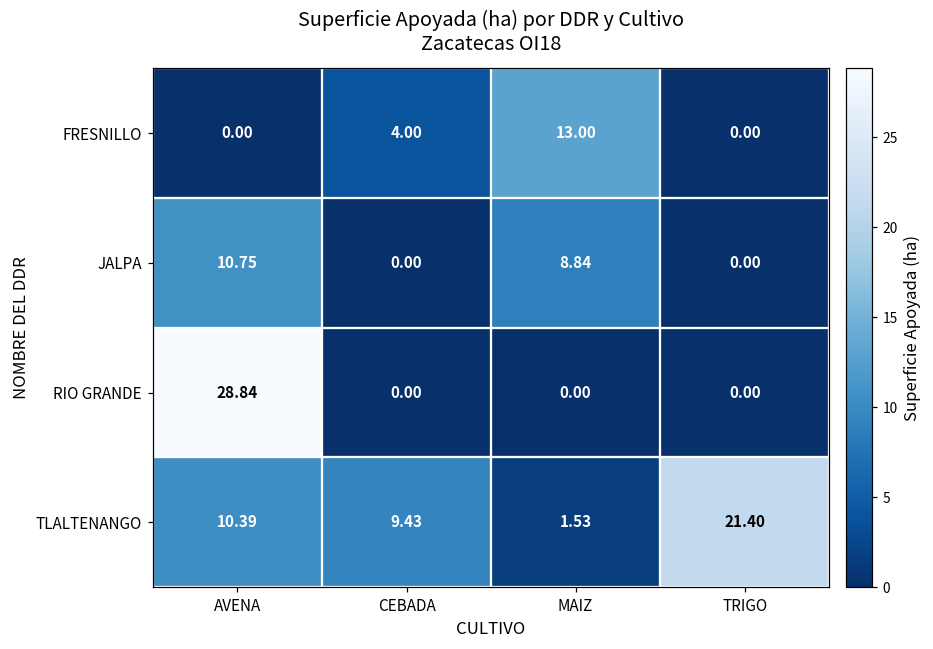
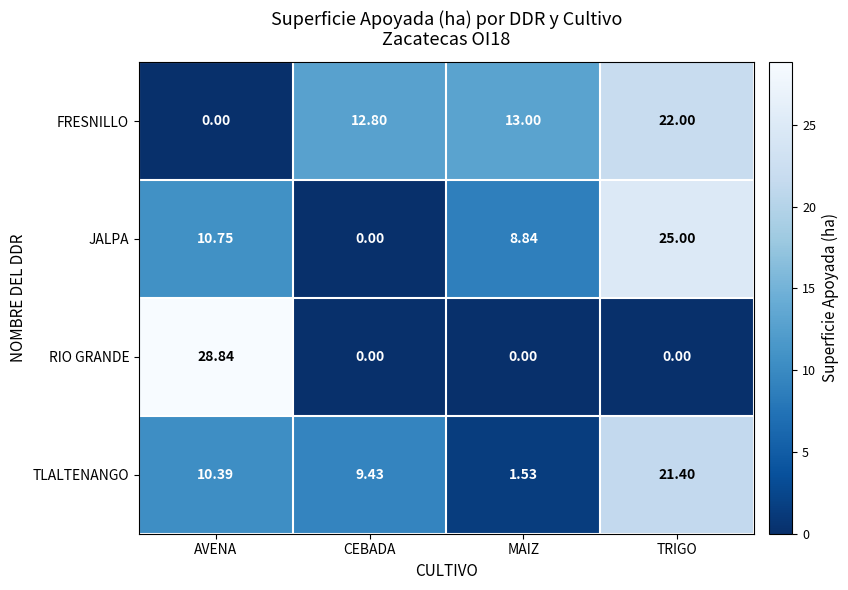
  {
    "FRESNILLO": {
      "AVENA": 0.00,
-     "CEBADA": 4.00,
+     "CEBADA": 12.80,
      "MAIZ": 13.00,
-     "TRIGO": 0.00
+     "TRIGO": 22.00
    },
    "JALPA": {
      "AVENA": 10.75,
      "CEBADA": 0.00,
      "MAIZ": 8.84,
-     "TRIGO": 0.00
+     "TRIGO": 25.00
    },
    "RIO GRANDE": {
      "AVENA": 28.84,
      "CEBADA": 0.00,
      "MAIZ": 0.00,
      "TRIGO": 0.00
    },
    "TLALTENANGO": {
      "AVENA": 10.39,
      "CEBADA": 9.43,
      "MAIZ": 1.53,
      "TRIGO": 21.40
    }
  }
